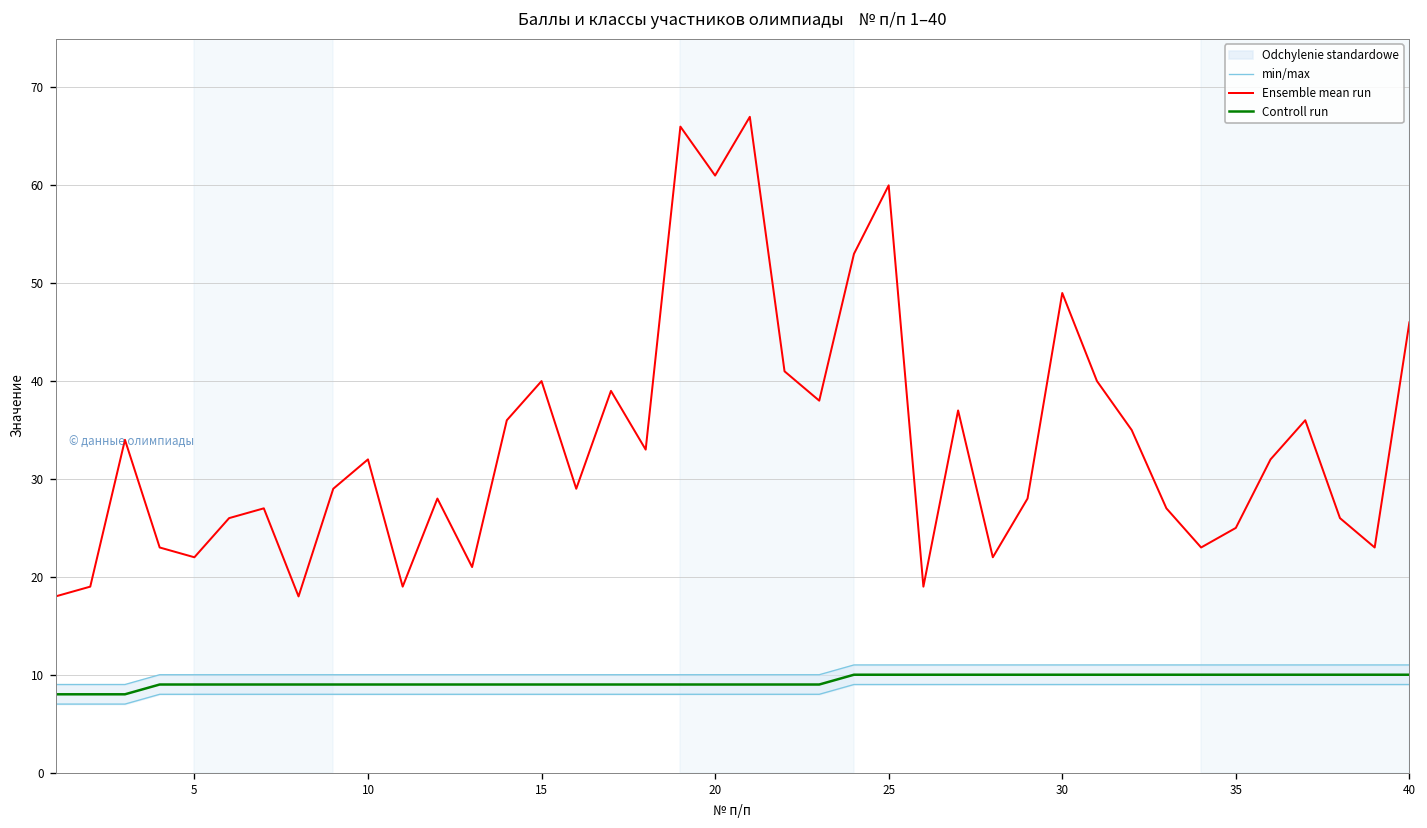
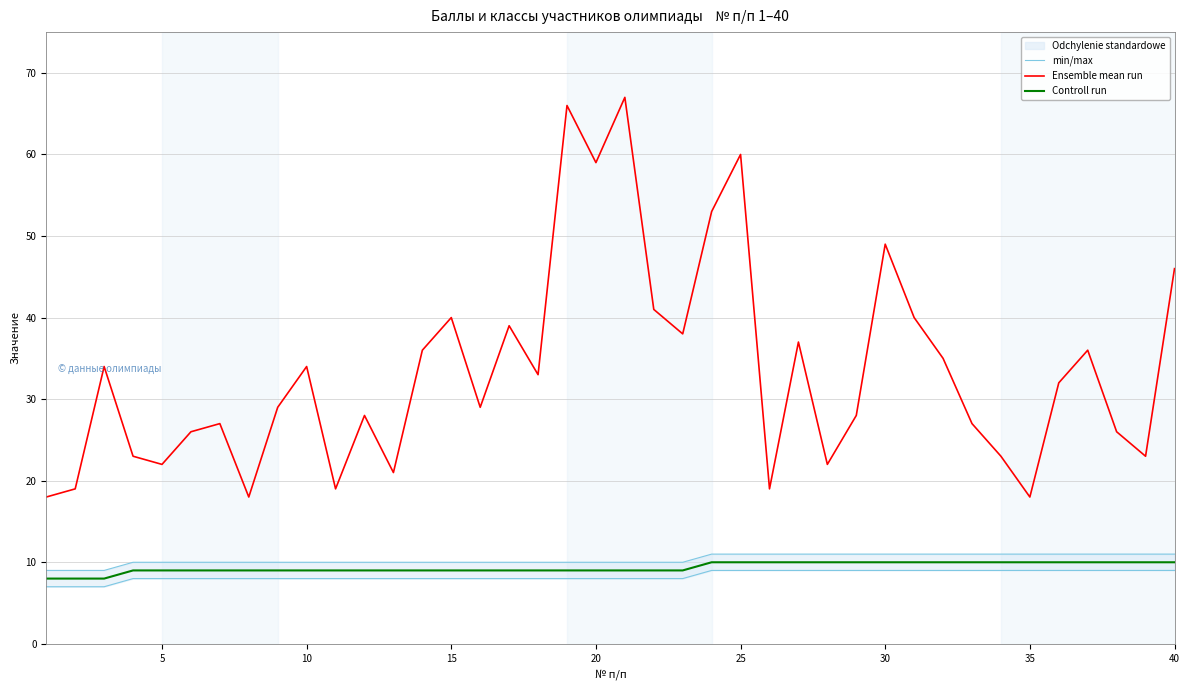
  {
    "Odchylenie standardowe": {
      "5": 10,
      "10": 10,
      "15": 10,
      "20": 10,
      "25": 11,
      "30": 11,
      "35": 11,
      "40": 11
    },
    "Ensemble mean run": {
      "5": 22,
-     "10": 32,
+     "10": 34,
      "15": 40,
-     "20": 61,
+     "20": 59,
      "25": 60,
      "30": 49,
-     "35": 25,
+     "35": 18,
      "40": 46
    },
    "Controll run": {
      "5": 9,
      "10": 9,
      "15": 9,
      "20": 9,
      "25": 10,
      "30": 10,
      "35": 10,
      "40": 10
    }
  }
